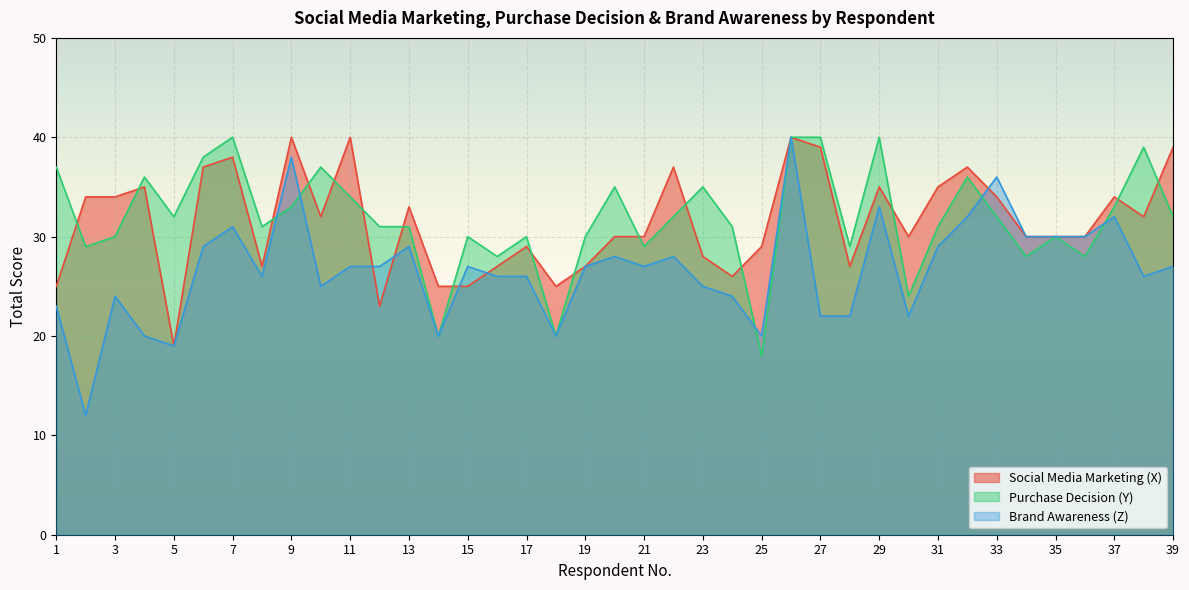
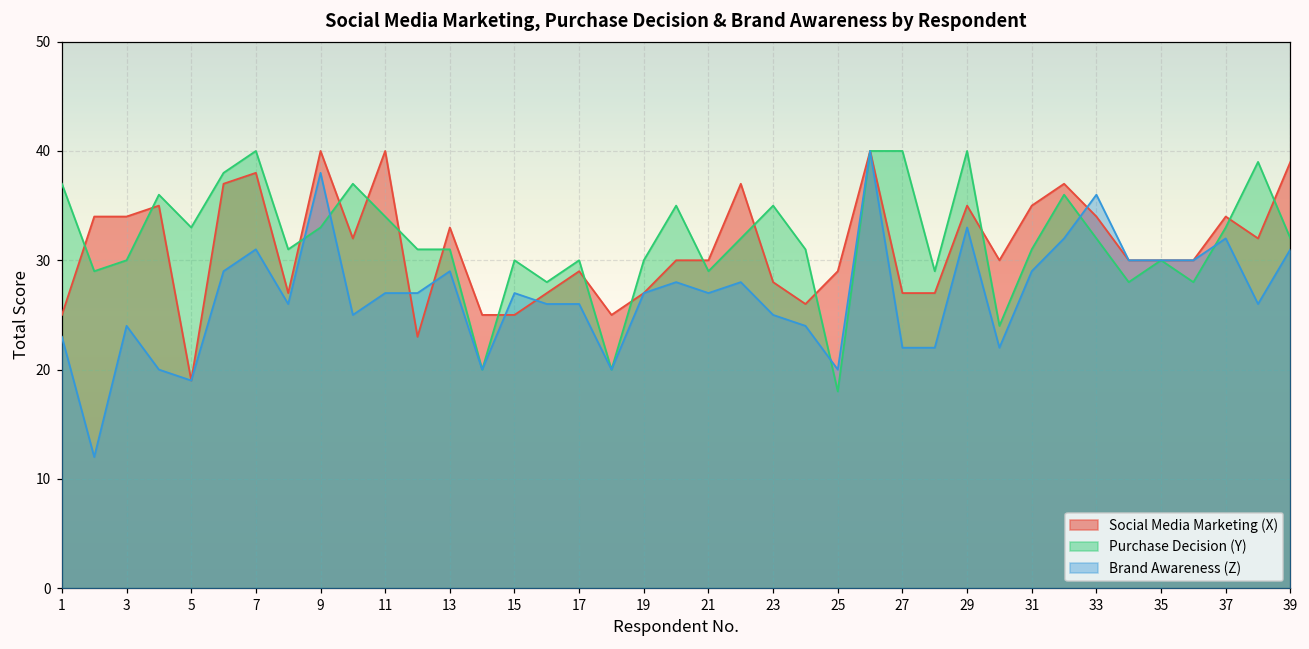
  {
    "Social Media Marketing (X)": {
      "1": 25,
      "3": 34,
      "7": 38,
      "9": 40,
      "11": 40,
      "13": 33,
      "15": 25,
      "17": 29,
      "21": 30,
      "23": 28,
      "25": 29,
-     "27": 39,
+     "27": 27,
      "29": 35,
      "31": 35,
      "33": 34,
      "37": 34,
      "39": 39
    },
    "Purchase Decision (Y)": {
      "1": 37,
      "3": 30,
-     "5": 32,
+     "5": 33,
      "7": 40,
      "9": 33,
      "11": 34,
      "13": 31,
      "15": 30,
      "17": 30,
      "19": 30,
      "21": 29,
      "23": 35,
      "25": 18,
      "27": 40,
      "29": 40,
      "31": 31,
      "33": 32,
      "37": 33,
      "39": 32
    },
    "Brand Awareness (Z)": {
      "1": 23,
      "3": 24,
      "7": 31,
      "9": 38,
      "11": 27,
      "13": 29,
      "15": 27,
      "17": 26,
      "21": 27,
      "23": 25,
      "25": 20,
      "27": 22,
      "29": 33,
      "31": 29,
      "33": 36,
      "37": 32,
-     "39": 27
+     "39": 31
    }
  }
